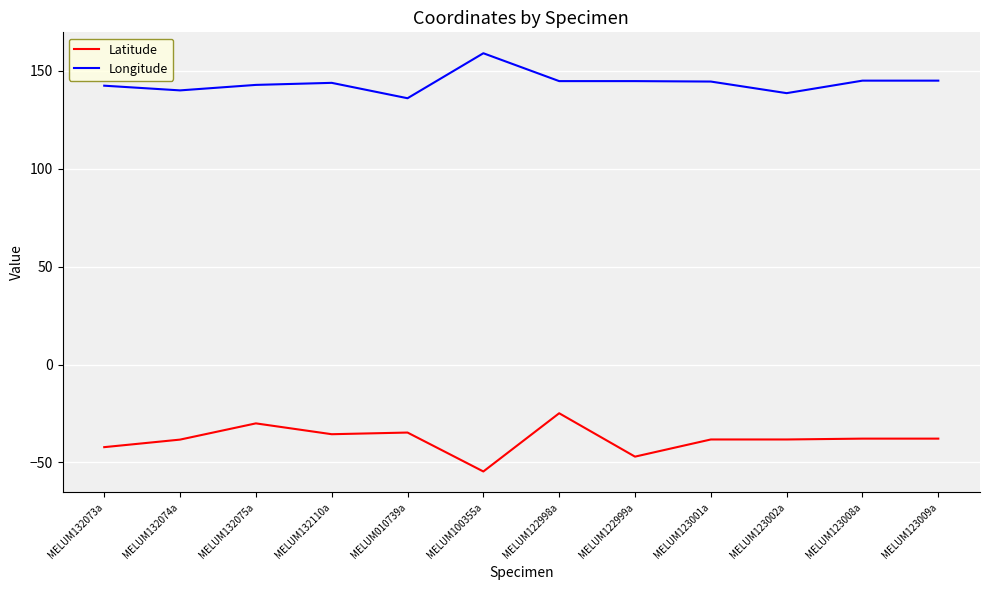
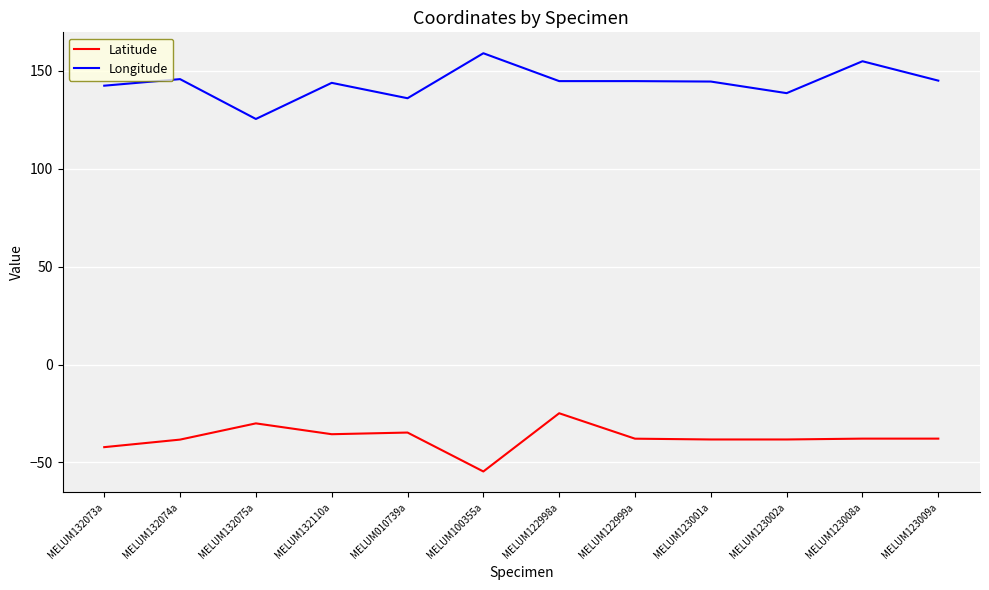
  {
    "Latitude": {
      "MELUM132073a": -42,
      "MELUM132074a": -38,
      "MELUM132075a": -30,
      "MELUM132110a": -36,
      "MELUM010739a": -35,
      "MELUM100355a": -55,
      "MELUM122998a": -25,
-     "MELUM122999a": -47,
+     "MELUM122999a": -38,
      "MELUM123001a": -38,
      "MELUM123002a": -38,
      "MELUM123008a": -38,
      "MELUM123009a": -38
    },
    "Longitude": {
      "MELUM132073a": 142,
-     "MELUM132074a": 140,
-     "MELUM132075a": 143,
+     "MELUM132074a": 146,
+     "MELUM132075a": 125,
      "MELUM132110a": 144,
      "MELUM010739a": 136,
      "MELUM100355a": 159,
      "MELUM122998a": 145,
      "MELUM122999a": 145,
      "MELUM123001a": 144,
      "MELUM123002a": 139,
-     "MELUM123008a": 145,
+     "MELUM123008a": 155,
      "MELUM123009a": 145
    }
  }
